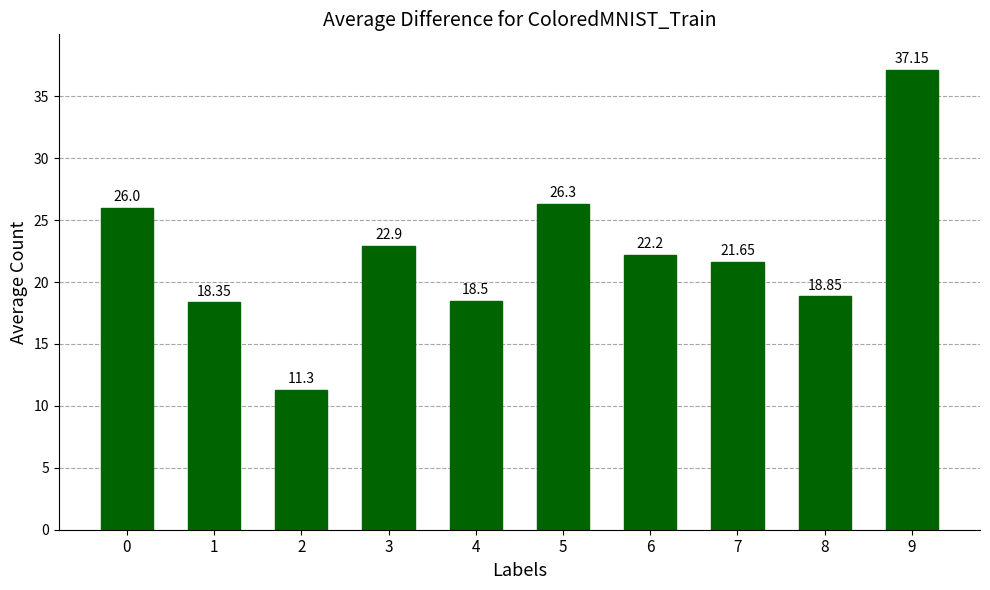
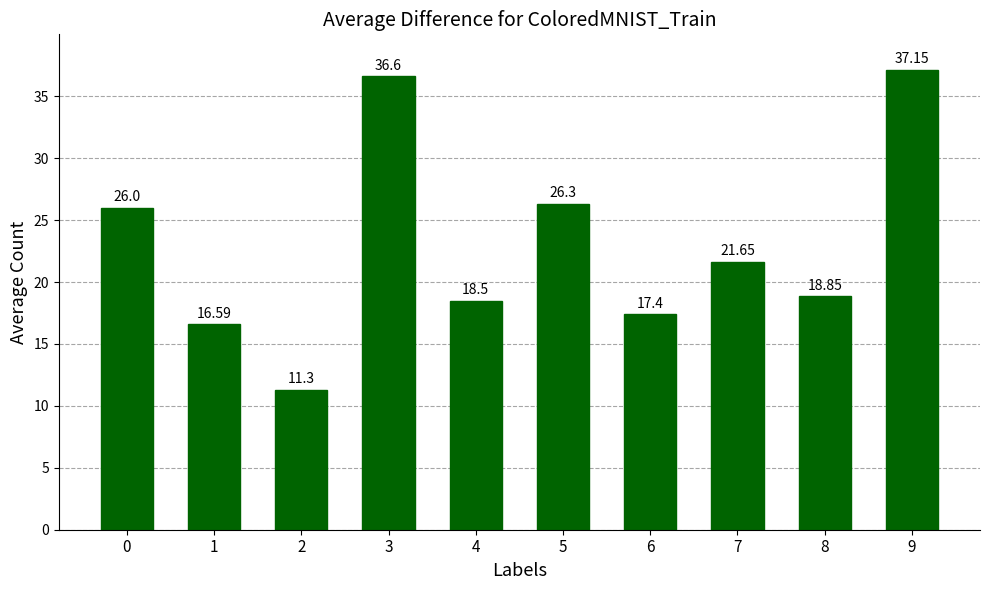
  {
    "0": 26.0,
-   "1": 18.35,
+   "1": 16.59,
    "2": 11.3,
-   "3": 22.9,
+   "3": 36.6,
    "4": 18.5,
    "5": 26.3,
-   "6": 22.2,
+   "6": 17.4,
    "7": 21.65,
    "8": 18.85,
    "9": 37.15
  }
